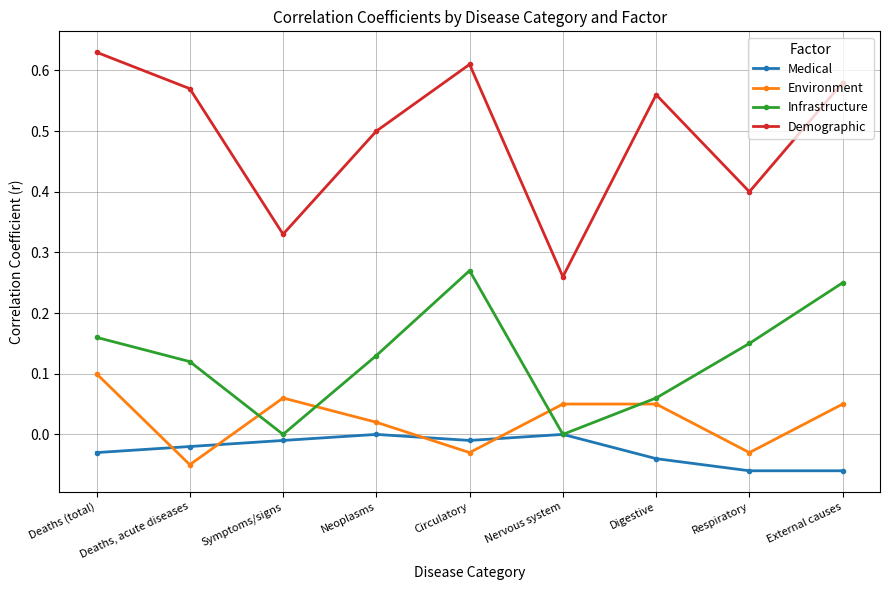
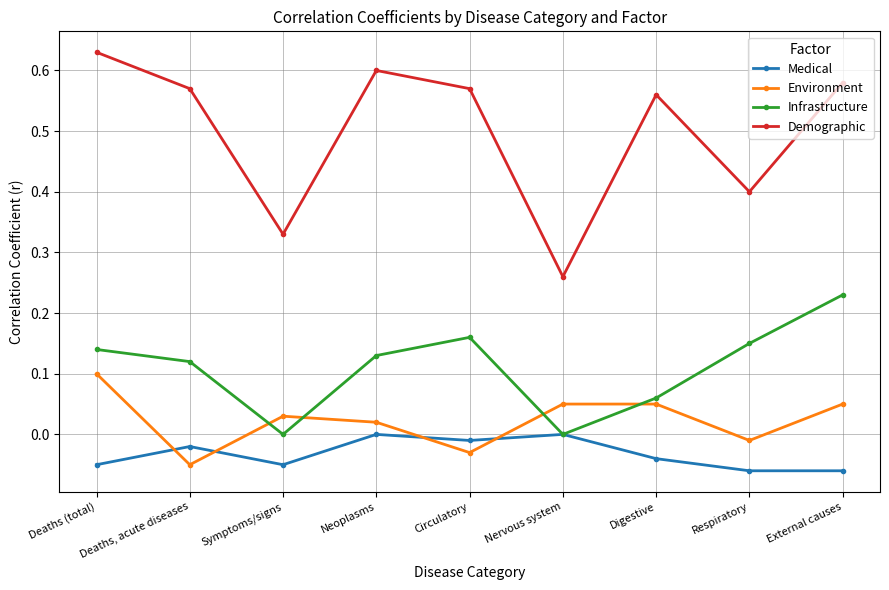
  {
    "Medical": {
-     "Deaths (total)": -0.03,
+     "Deaths (total)": -0.05,
      "Deaths, acute diseases": -0.02,
-     "Symptoms/signs": -0.01,
+     "Symptoms/signs": -0.05,
      "Neoplasms": 0.00,
      "Circulatory": -0.01,
      "Digestive": -0.04,
      "Respiratory": -0.06,
      "External causes": -0.06
    },
    "Environment": {
      "Deaths (total)": 0.10,
      "Deaths, acute diseases": -0.05,
-     "Symptoms/signs": 0.06,
+     "Symptoms/signs": 0.03,
      "Neoplasms": 0.02,
      "Circulatory": -0.03,
      "Nervous system": 0.05,
      "Digestive": 0.05,
-     "Respiratory": -0.03,
+     "Respiratory": -0.01,
      "External causes": 0.05
    },
    "Infrastructure": {
-     "Deaths (total)": 0.16,
+     "Deaths (total)": 0.14,
      "Deaths, acute diseases": 0.12,
      "Symptoms/signs": 0.00,
      "Neoplasms": 0.13,
-     "Circulatory": 0.27,
+     "Circulatory": 0.16,
      "Digestive": 0.06,
      "Respiratory": 0.15,
-     "External causes": 0.25
+     "External causes": 0.23
    },
    "Demographic": {
      "Deaths (total)": 0.63,
      "Deaths, acute diseases": 0.57,
      "Symptoms/signs": 0.33,
-     "Neoplasms": 0.5,
-     "Circulatory": 0.61,
+     "Neoplasms": 0.6,
+     "Circulatory": 0.57,
      "Nervous system": 0.26,
      "Digestive": 0.56,
      "Respiratory": 0.40
    }
  }
